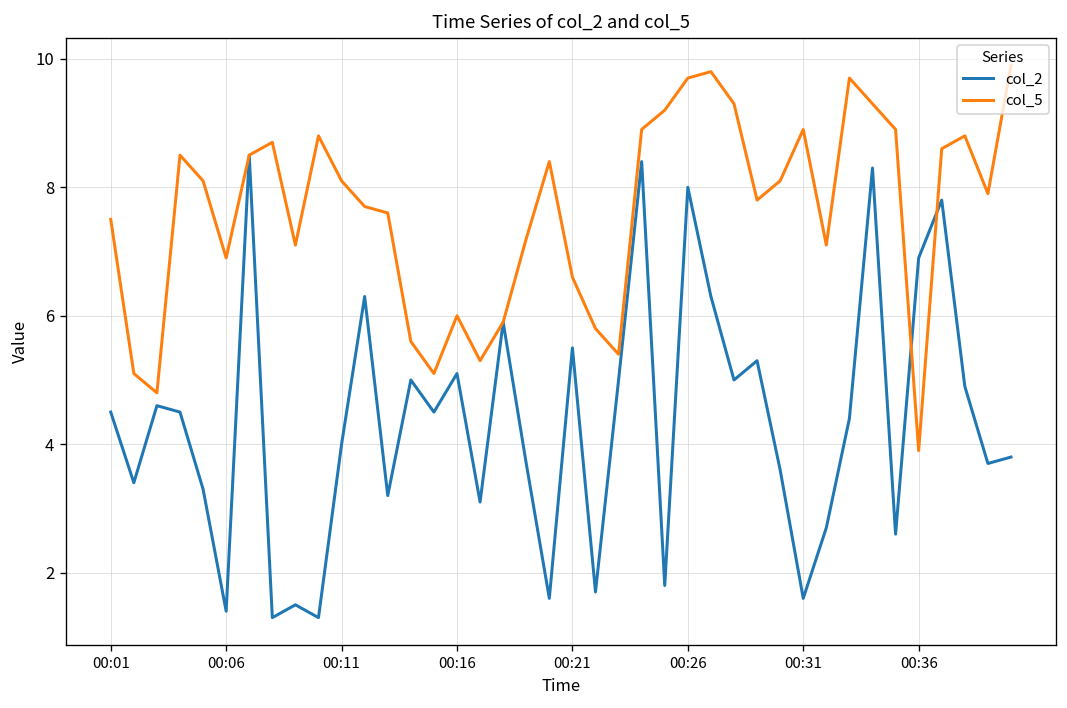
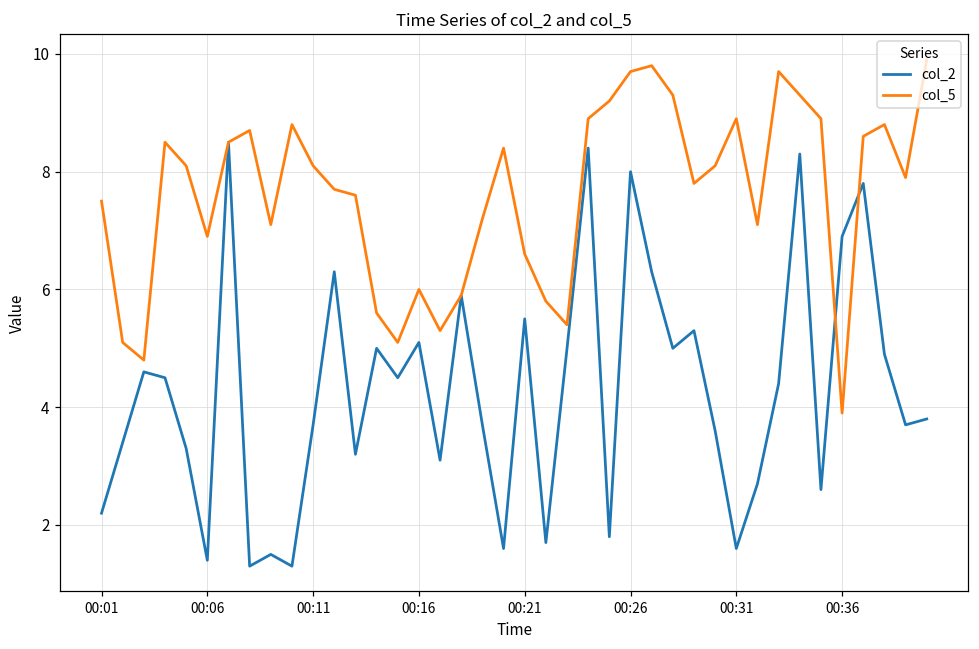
  {
    "col_2": {
-     "00:01": 4.5,
+     "00:01": 2.2,
      "00:06": 1.4,
-     "00:11": 4.0,
+     "00:11": 3.7,
      "00:16": 5.1,
      "00:21": 5.5,
      "00:26": 8.0,
      "00:31": 1.6,
      "00:36": 6.9
    },
    "col_5": {
      "00:01": 7.5,
      "00:06": 6.9,
      "00:11": 8.1,
      "00:16": 6.0,
      "00:21": 6.6,
      "00:26": 9.7,
      "00:31": 8.9,
      "00:36": 3.9
    }
  }
